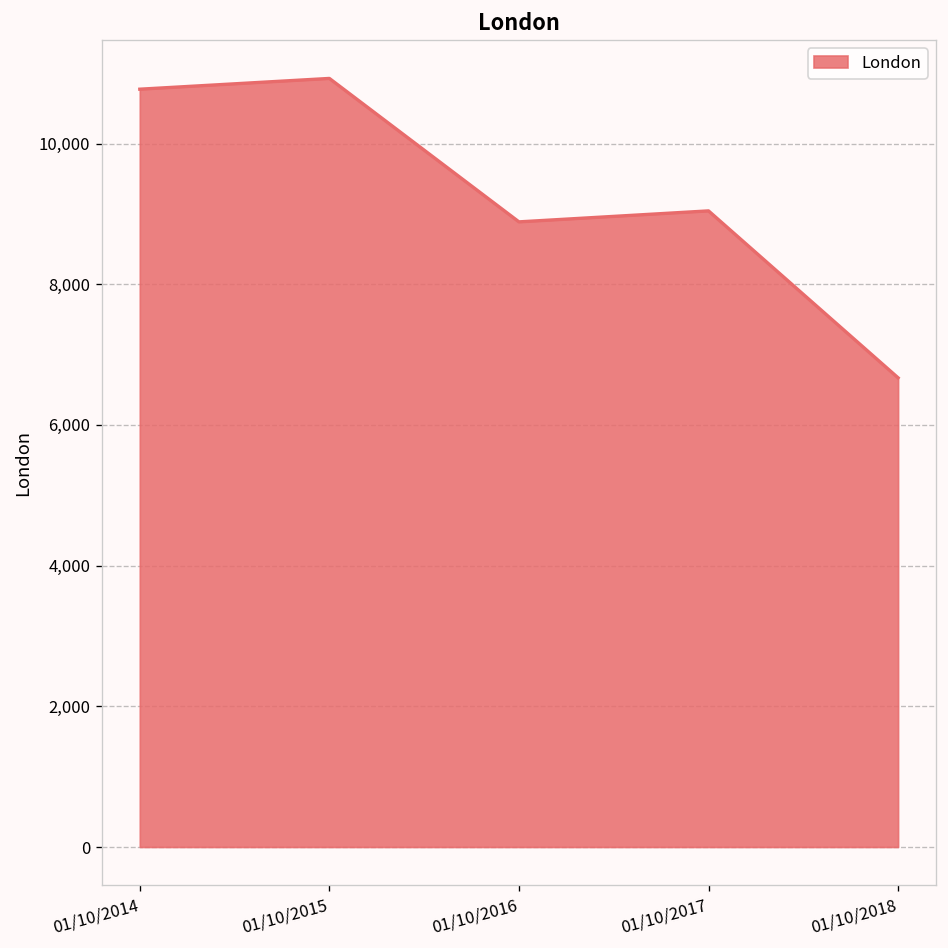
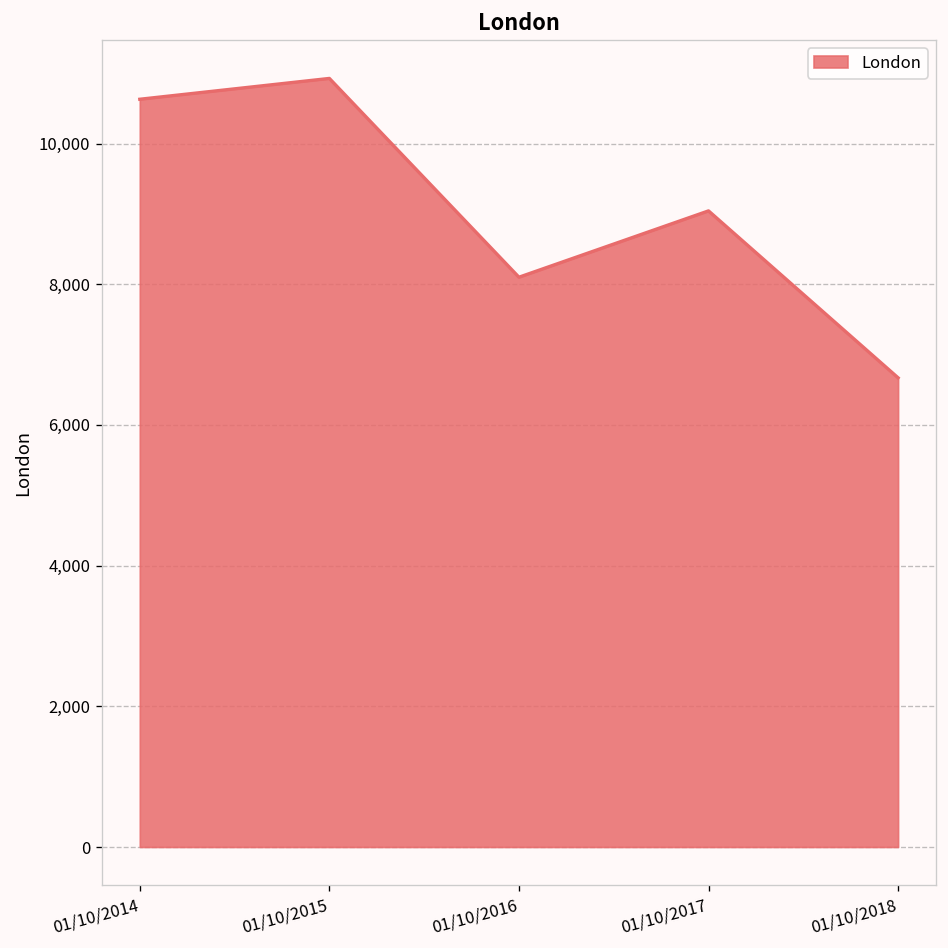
  {
-   "01/10/2014": "10,800",
+   "01/10/2014": "10,600",
    "01/10/2015": "10,900",
-   "01/10/2016": "8,900",
+   "01/10/2016": "8,100",
    "01/10/2017": "9,000",
    "01/10/2018": "6,700"
  }
